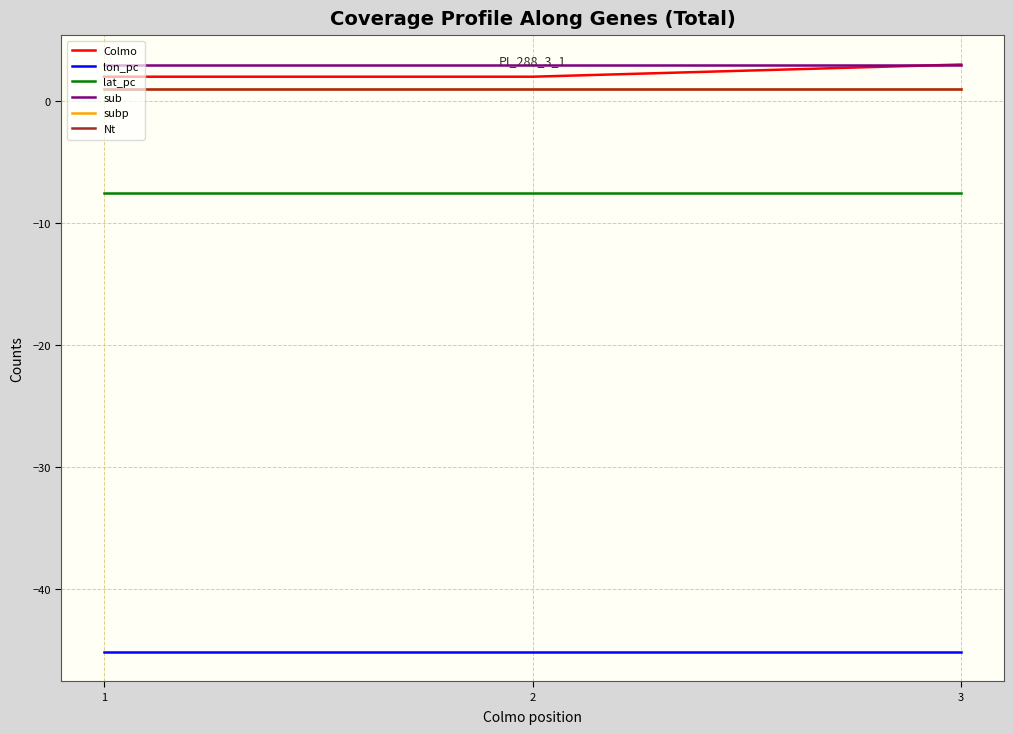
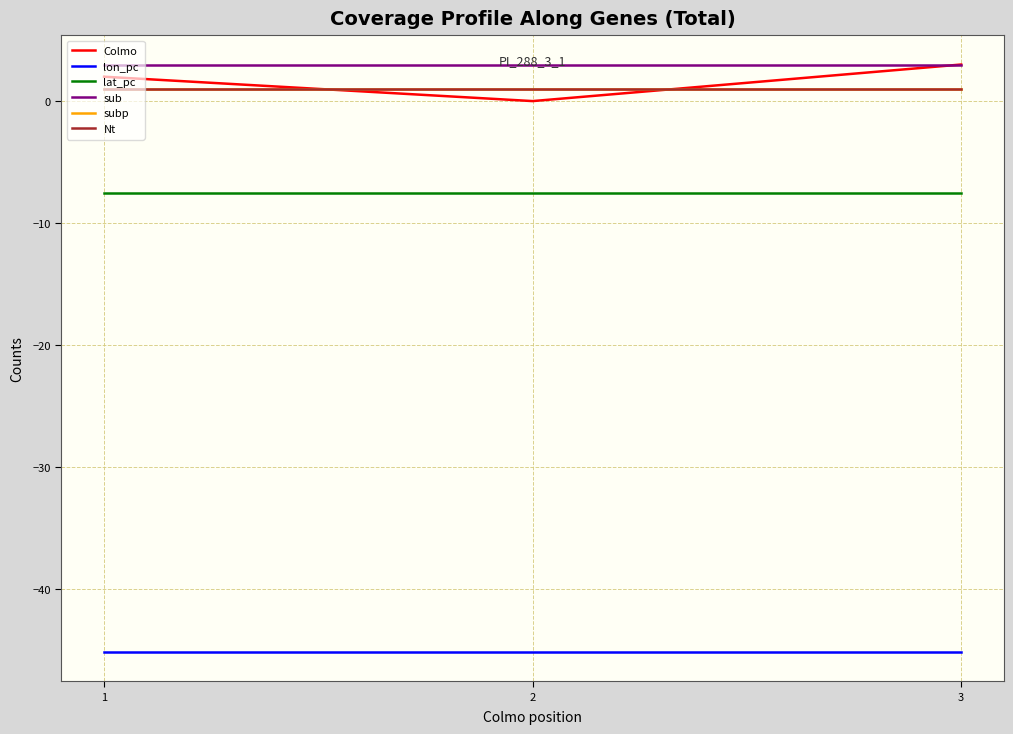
  {
    "Colmo": {
-     "2": "2"
+     "2": "0"
    },
    "lon_pc": {
      "1": "-45",
      "2": "-45",
      "3": "-45"
    },
    "lat_pc": {
      "1": "-7.6",
      "2": "-7.6",
      "3": "-7.6"
    },
    "sub": {
      "2": "3_1"
    },
    "Nt": {
      "3": "1"
    }
  }
